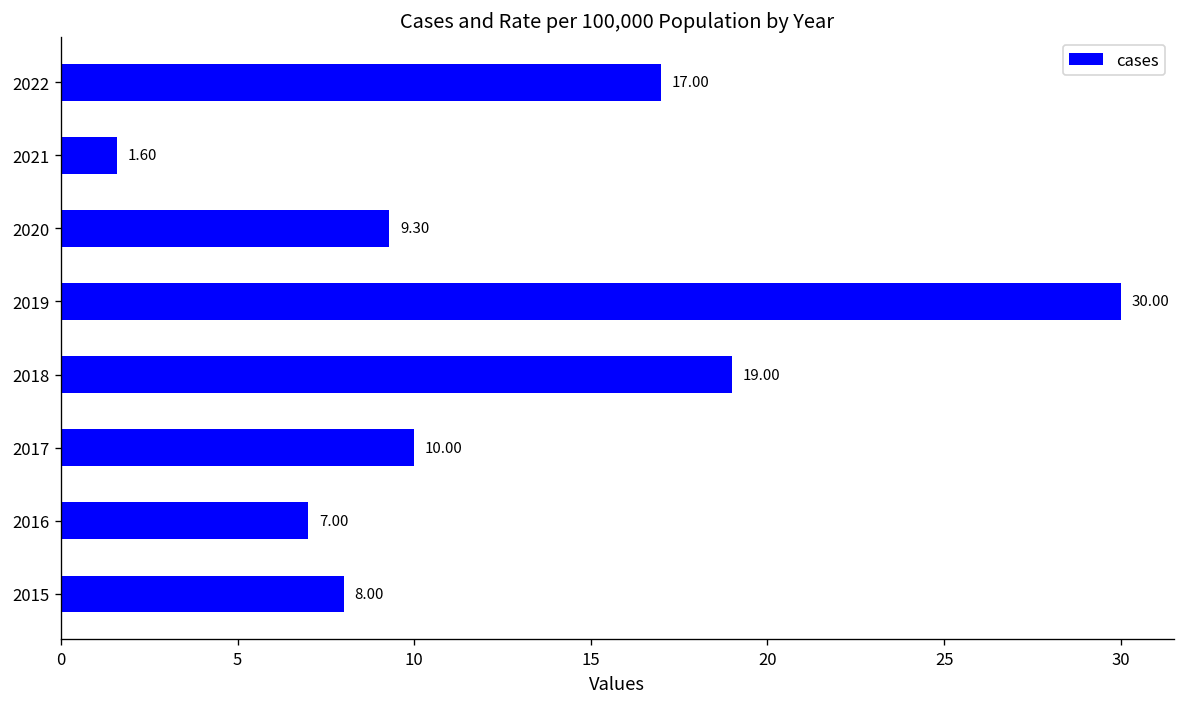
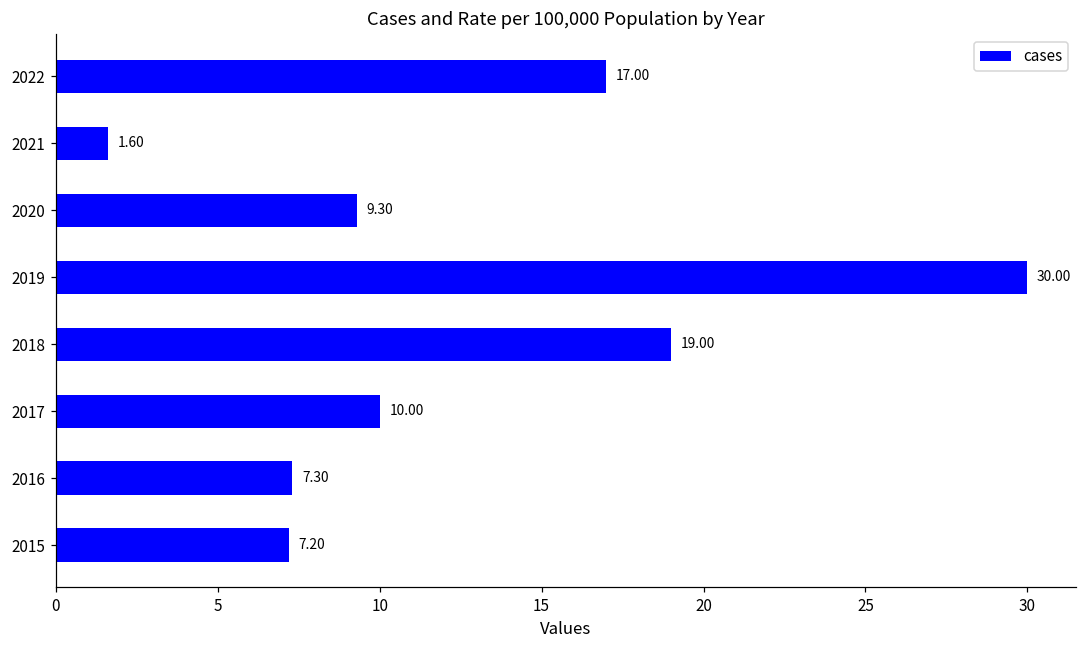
  {
    "2022": 17.00,
    "2021": 1.60,
    "2020": 9.30,
    "2019": 30.00,
    "2018": 19.00,
    "2017": 10.00,
-   "2016": 7.00,
-   "2015": 8.00
+   "2016": 7.30,
+   "2015": 7.20
  }
